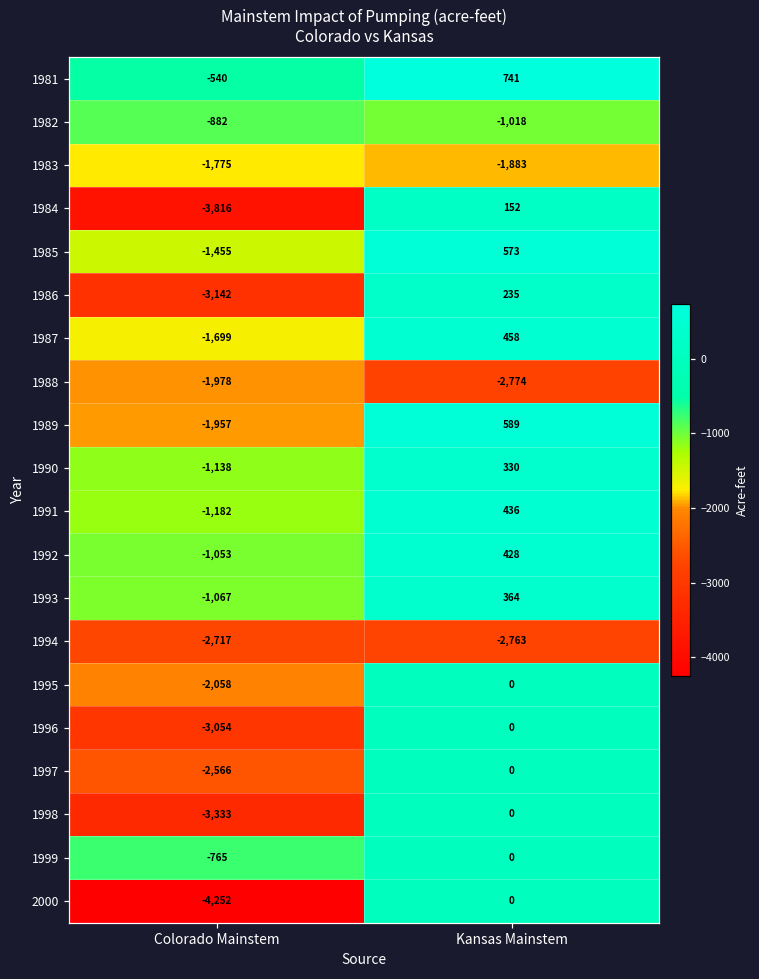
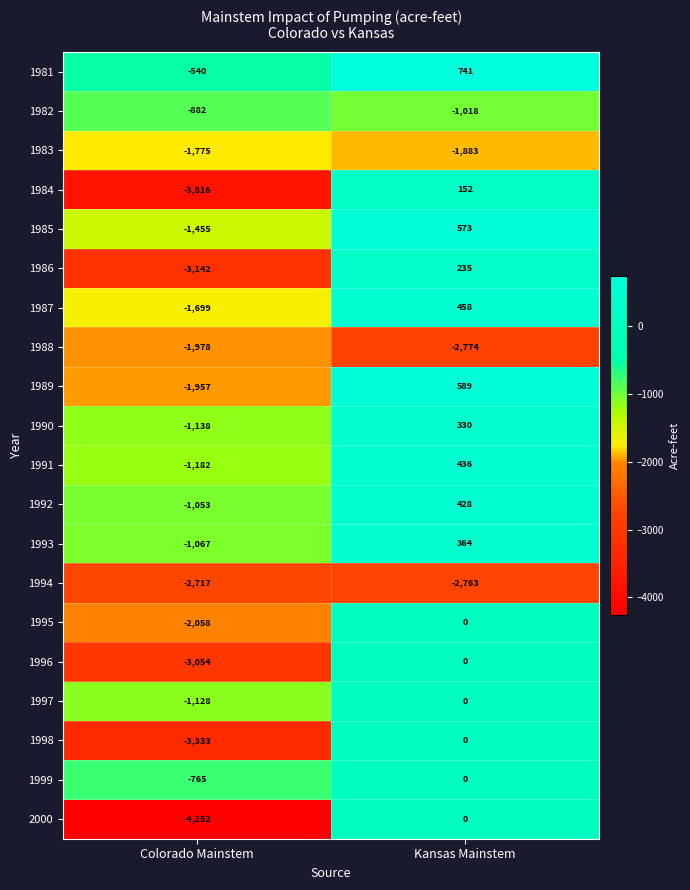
  {
    "1981": {
      "Colorado Mainstem": "-540",
      "Kansas Mainstem": "741"
    },
    "1982": {
      "Colorado Mainstem": "-882",
      "Kansas Mainstem": "-1,018"
    },
    "1983": {
      "Colorado Mainstem": "-1,775",
      "Kansas Mainstem": "-1,883"
    },
    "1984": {
      "Colorado Mainstem": "-3,816",
      "Kansas Mainstem": "152"
    },
    "1985": {
      "Colorado Mainstem": "-1,455",
      "Kansas Mainstem": "573"
    },
    "1986": {
      "Colorado Mainstem": "-3,142",
      "Kansas Mainstem": "235"
    },
    "1987": {
      "Colorado Mainstem": "-1,699",
      "Kansas Mainstem": "458"
    },
    "1988": {
      "Colorado Mainstem": "-1,978",
      "Kansas Mainstem": "-2,774"
    },
    "1989": {
      "Colorado Mainstem": "-1,957",
      "Kansas Mainstem": "589"
    },
    "1990": {
      "Colorado Mainstem": "-1,138",
      "Kansas Mainstem": "330"
    },
    "1991": {
      "Colorado Mainstem": "-1,182",
      "Kansas Mainstem": "436"
    },
    "1992": {
      "Colorado Mainstem": "-1,053",
      "Kansas Mainstem": "428"
    },
    "1993": {
      "Colorado Mainstem": "-1,067",
      "Kansas Mainstem": "364"
    },
    "1994": {
      "Colorado Mainstem": "-2,717",
      "Kansas Mainstem": "-2,763"
    },
    "1995": {
      "Colorado Mainstem": "-2,058",
      "Kansas Mainstem": "0"
    },
    "1996": {
      "Colorado Mainstem": "-3,054",
      "Kansas Mainstem": "0"
    },
    "1997": {
-     "Colorado Mainstem": "-2,566",
+     "Colorado Mainstem": "-1,128",
      "Kansas Mainstem": "0"
    },
    "1998": {
      "Colorado Mainstem": "-3,333",
      "Kansas Mainstem": "0"
    },
    "1999": {
      "Colorado Mainstem": "-765",
      "Kansas Mainstem": "0"
    },
    "2000": {
      "Colorado Mainstem": "-4,252",
      "Kansas Mainstem": "0"
    }
  }
